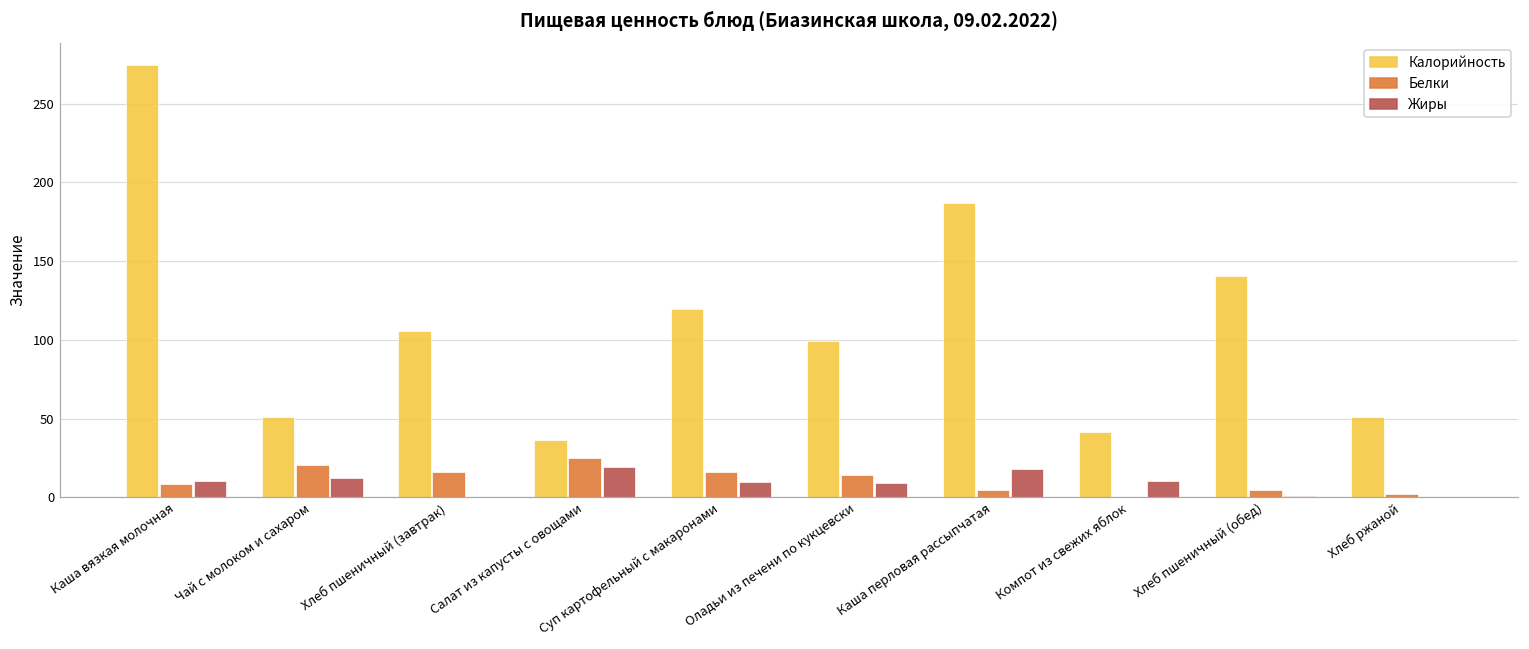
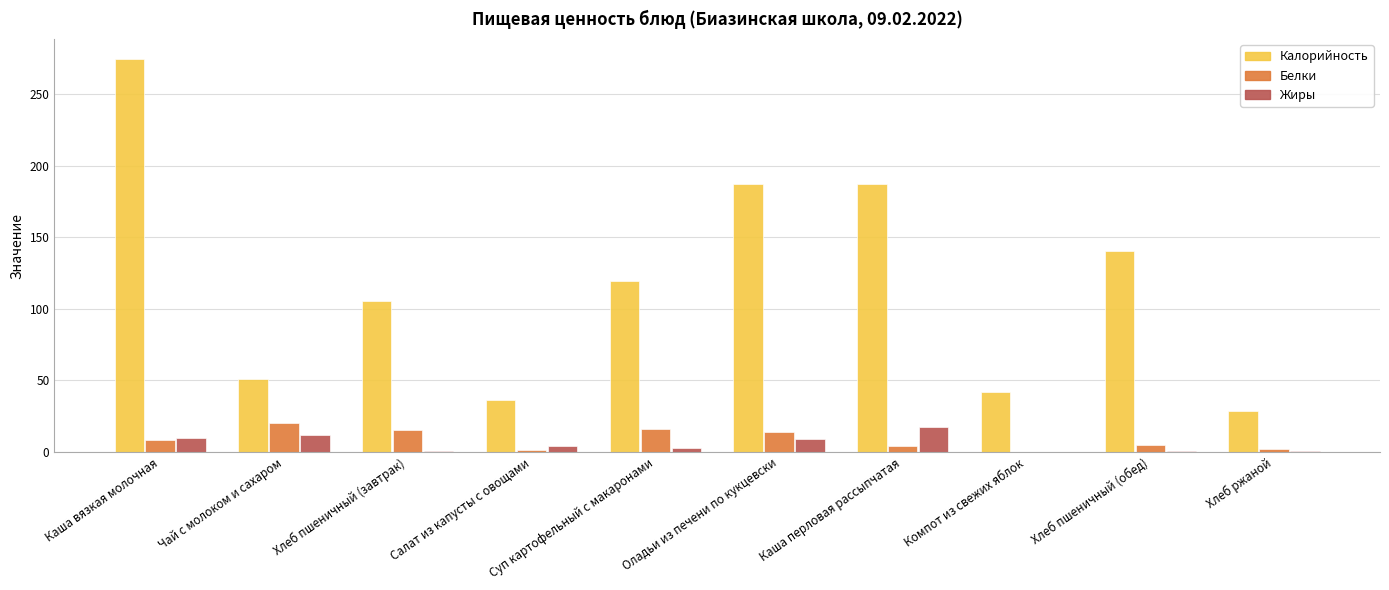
  {
    "Калорийность": {
      "Каша вязкая молочная": 275,
      "Чай с молоком и сахаром": 51,
      "Хлеб пшеничный (завтрак)": 106,
      "Салат из капусты с овощами": 37,
      "Суп картофельный с макаронами": 120,
-     "Оладьи из печени по кукцевски": 99,
+     "Оладьи из печени по кукцевски": 188,
      "Каша перловая рассыпчатая": 187,
      "Компот из свежих яблок": 42,
      "Хлеб пшеничный (обед)": 141,
-     "Хлеб ржаной": 51
+     "Хлеб ржаной": 28
    },
    "Белки": {
      "Каша вязкая молочная": 8,
      "Чай с молоком и сахаром": 20,
      "Хлеб пшеничный (завтрак)": 16,
-     "Салат из капусты с овощами": 25,
+     "Салат из капусты с овощами": 2,
      "Суп картофельный с макаронами": 16,
      "Оладьи из печени по кукцевски": 14,
      "Каша перловая рассыпчатая": 4,
      "Хлеб пшеничный (обед)": 5,
      "Хлеб ржаной": 2
    },
    "Жиры": {
      "Каша вязкая молочная": 10,
      "Чай с молоком и сахаром": 12,
-     "Салат из капусты с овощами": 19,
-     "Суп картофельный с макаронами": 10,
+     "Салат из капусты с овощами": 4,
+     "Суп картофельный с макаронами": 3,
      "Оладьи из печени по кукцевски": 9,
      "Каша перловая рассыпчатая": 18,
-     "Компот из свежих яблок": 11
+     "Компот из свежих яблок": 0
    }
  }
